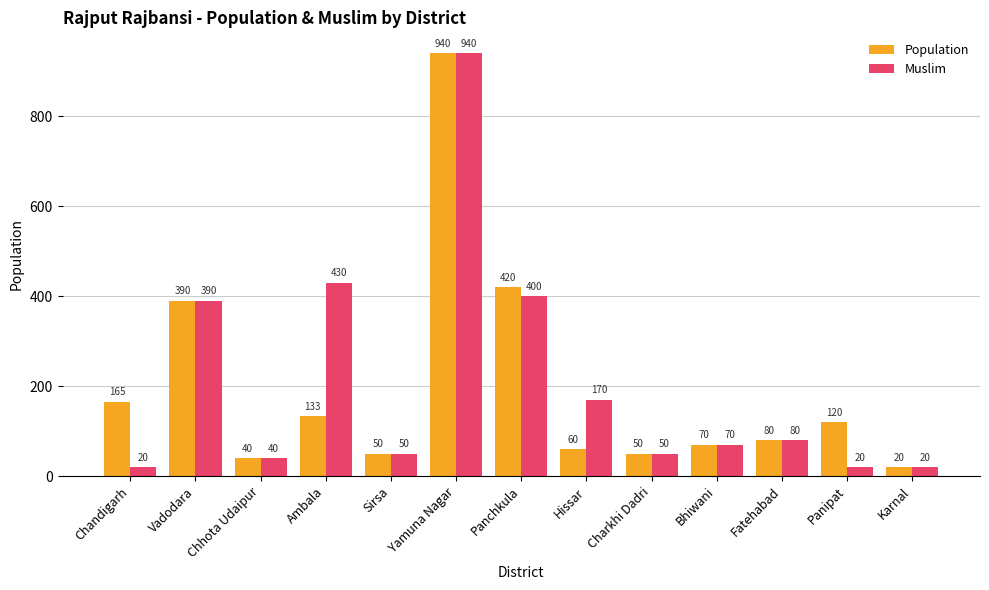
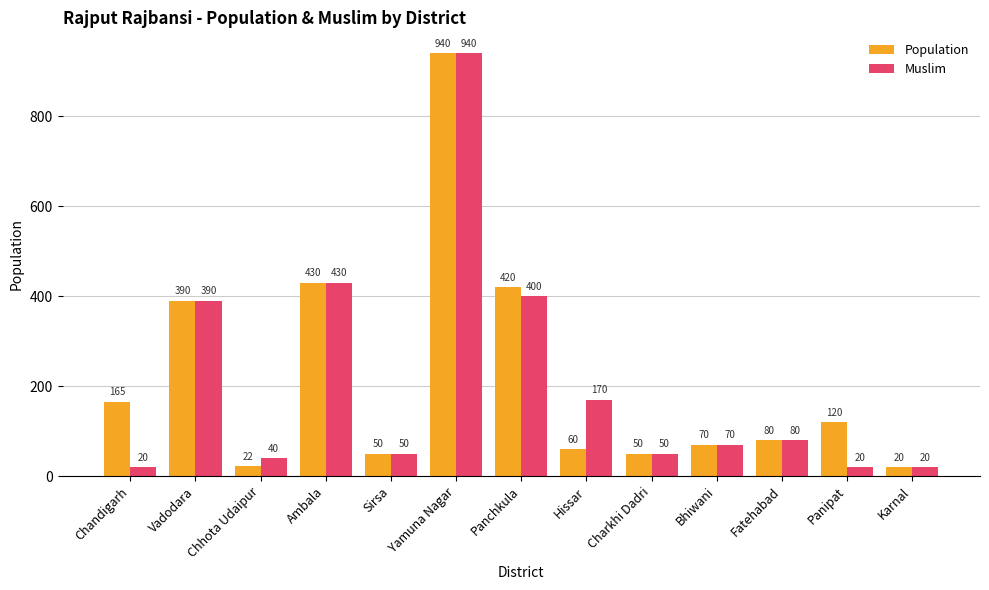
  {
    "Population": {
      "Chandigarh": 165,
      "Vadodara": 390,
-     "Chhota Udaipur": 40,
-     "Ambala": 133,
+     "Chhota Udaipur": 22,
+     "Ambala": 430,
      "Sirsa": 50,
      "Yamuna Nagar": 940,
      "Panchkula": 420,
      "Hissar": 60,
      "Charkhi Dadri": 50,
      "Bhiwani": 70,
      "Fatehabad": 80,
      "Panipat": 120,
      "Karnal": 20
    },
    "Muslim": {
      "Chandigarh": 20,
      "Vadodara": 390,
      "Chhota Udaipur": 40,
      "Ambala": 430,
      "Sirsa": 50,
      "Yamuna Nagar": 940,
      "Panchkula": 400,
      "Hissar": 170,
      "Charkhi Dadri": 50,
      "Bhiwani": 70,
      "Fatehabad": 80,
      "Panipat": 20,
      "Karnal": 20
    }
  }
